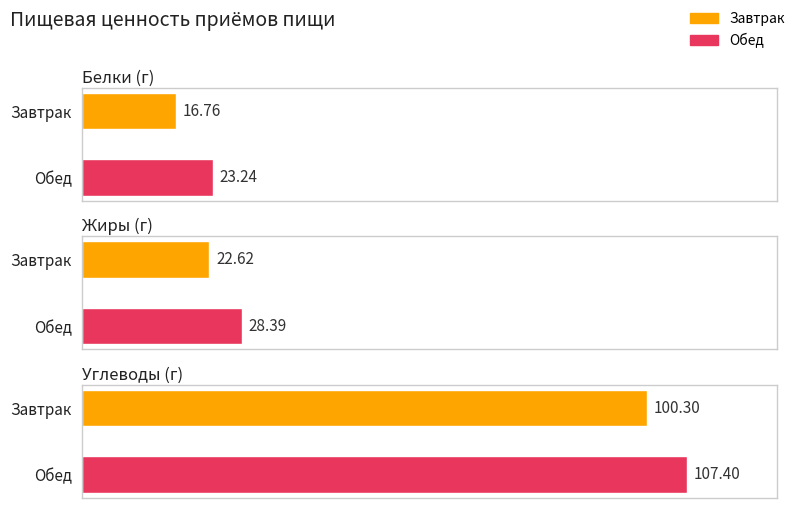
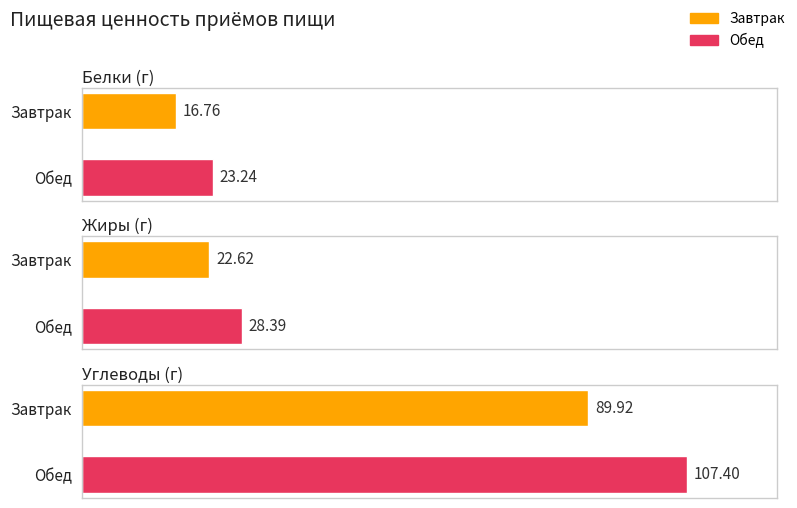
  {
    "Белки (г)": {
      "Завтрак": 16.76,
      "Обед": 23.24
    },
    "Жиры (г)": {
      "Завтрак": 22.62,
      "Обед": 28.39
    },
    "Углеводы (г)": {
-     "Завтрак": 100.30,
+     "Завтрак": 89.92,
      "Обед": 107.40
    }
  }
